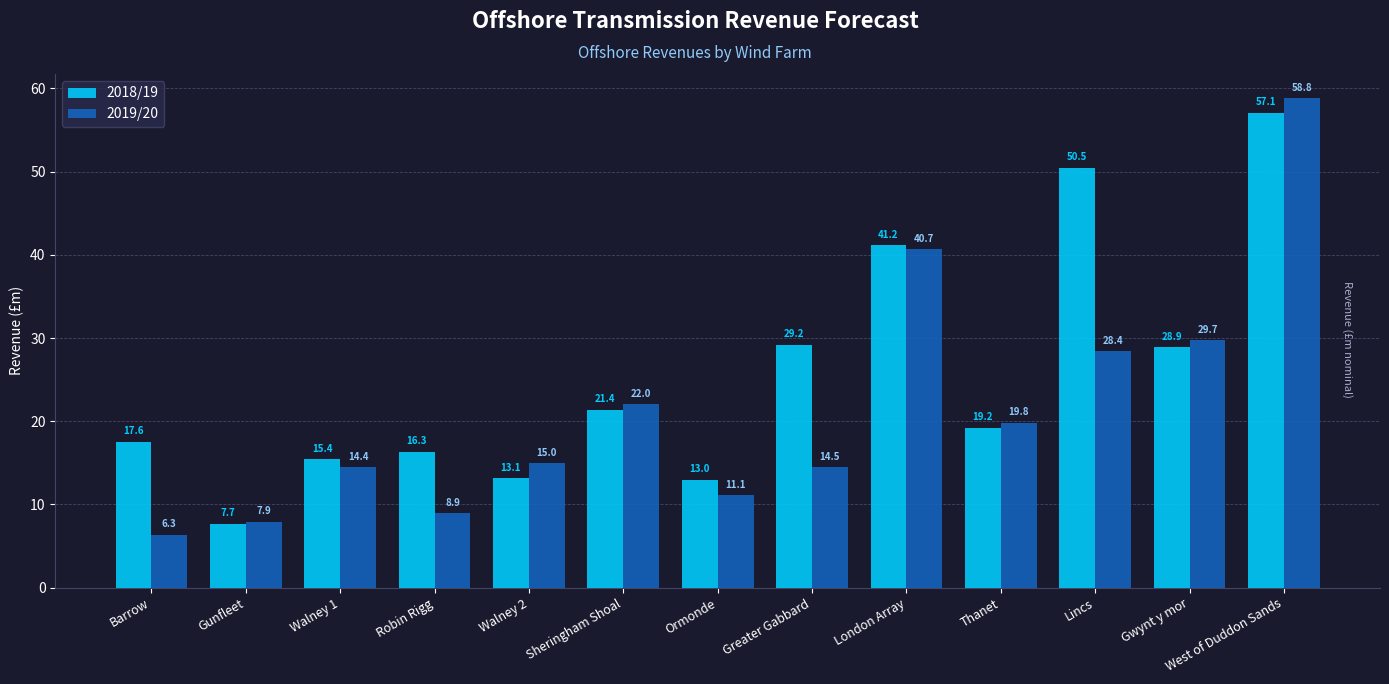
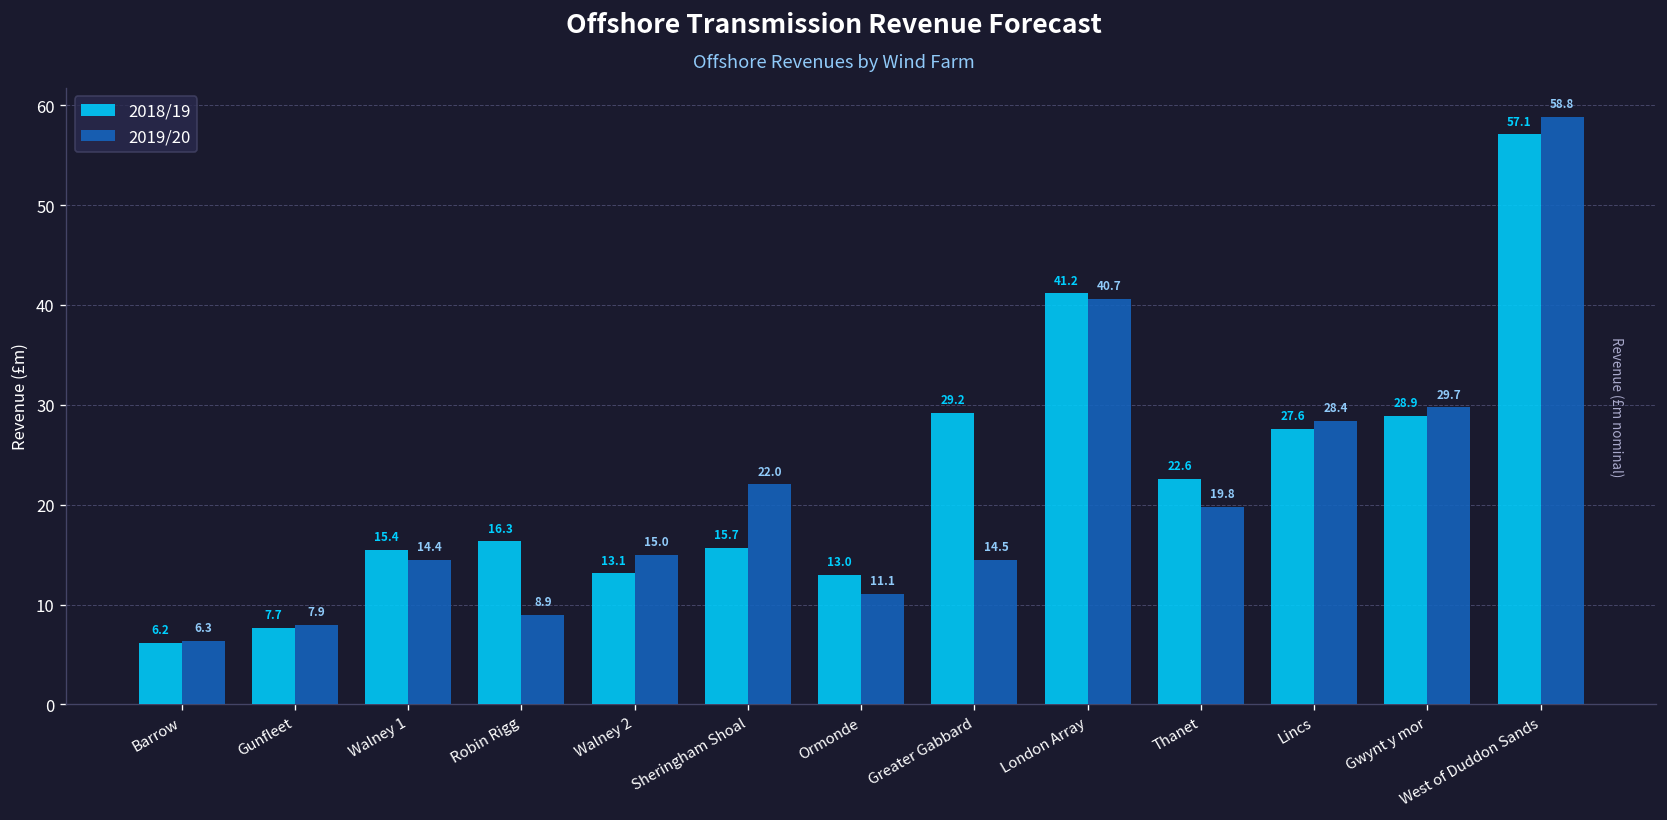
  {
    "2018/19": {
-     "Barrow": 17.6,
+     "Barrow": 6.2,
      "Gunfleet": 7.7,
      "Walney 1": 15.4,
      "Robin Rigg": 16.3,
      "Walney 2": 13.1,
-     "Sheringham Shoal": 21.4,
+     "Sheringham Shoal": 15.7,
      "Ormonde": 13.0,
      "Greater Gabbard": 29.2,
      "London Array": 41.2,
-     "Thanet": 19.2,
-     "Lincs": 50.5,
+     "Thanet": 22.6,
+     "Lincs": 27.6,
      "Gwynt y mor": 28.9,
      "West of Duddon Sands": 57.1
    },
    "2019/20": {
      "Barrow": 6.3,
      "Gunfleet": 7.9,
      "Walney 1": 14.4,
      "Robin Rigg": 8.9,
      "Walney 2": 15.0,
      "Sheringham Shoal": 22.0,
      "Ormonde": 11.1,
      "Greater Gabbard": 14.5,
      "London Array": 40.7,
      "Thanet": 19.8,
      "Lincs": 28.4,
      "Gwynt y mor": 29.7,
      "West of Duddon Sands": 58.8
    }
  }
